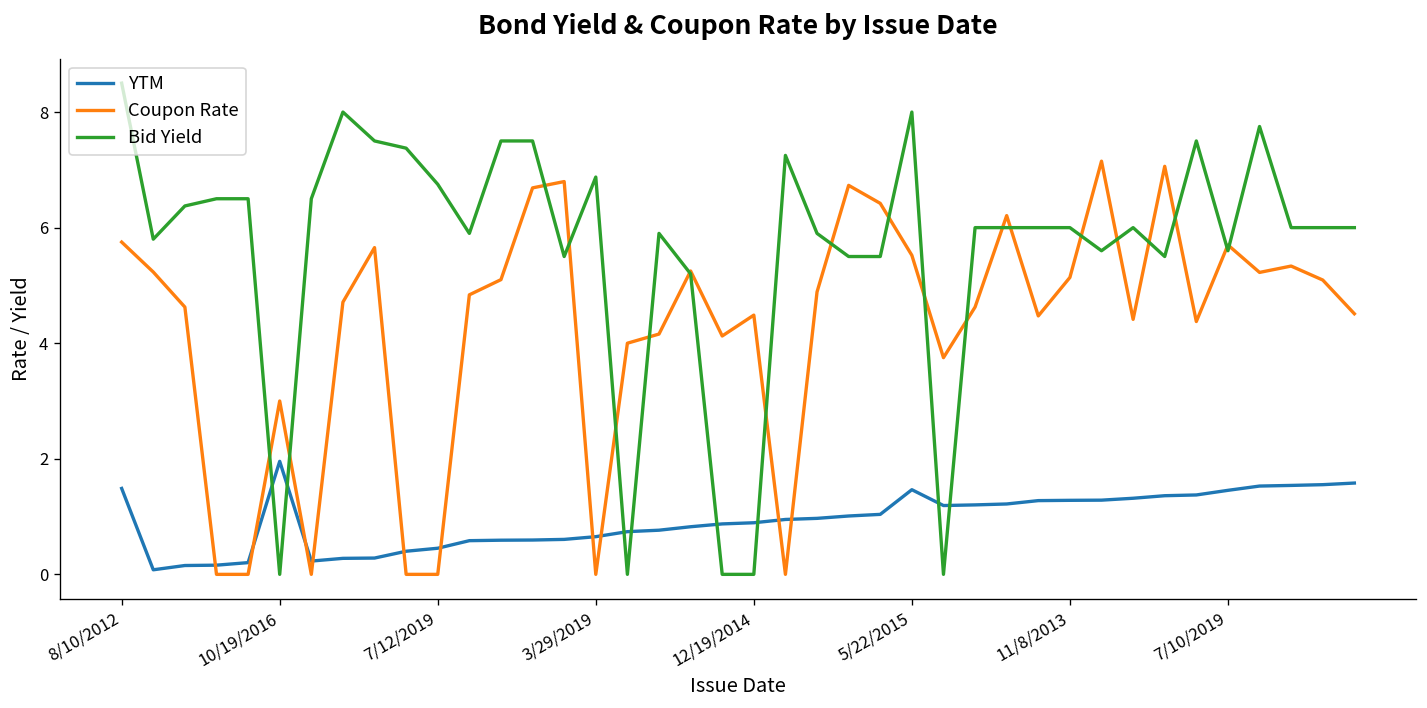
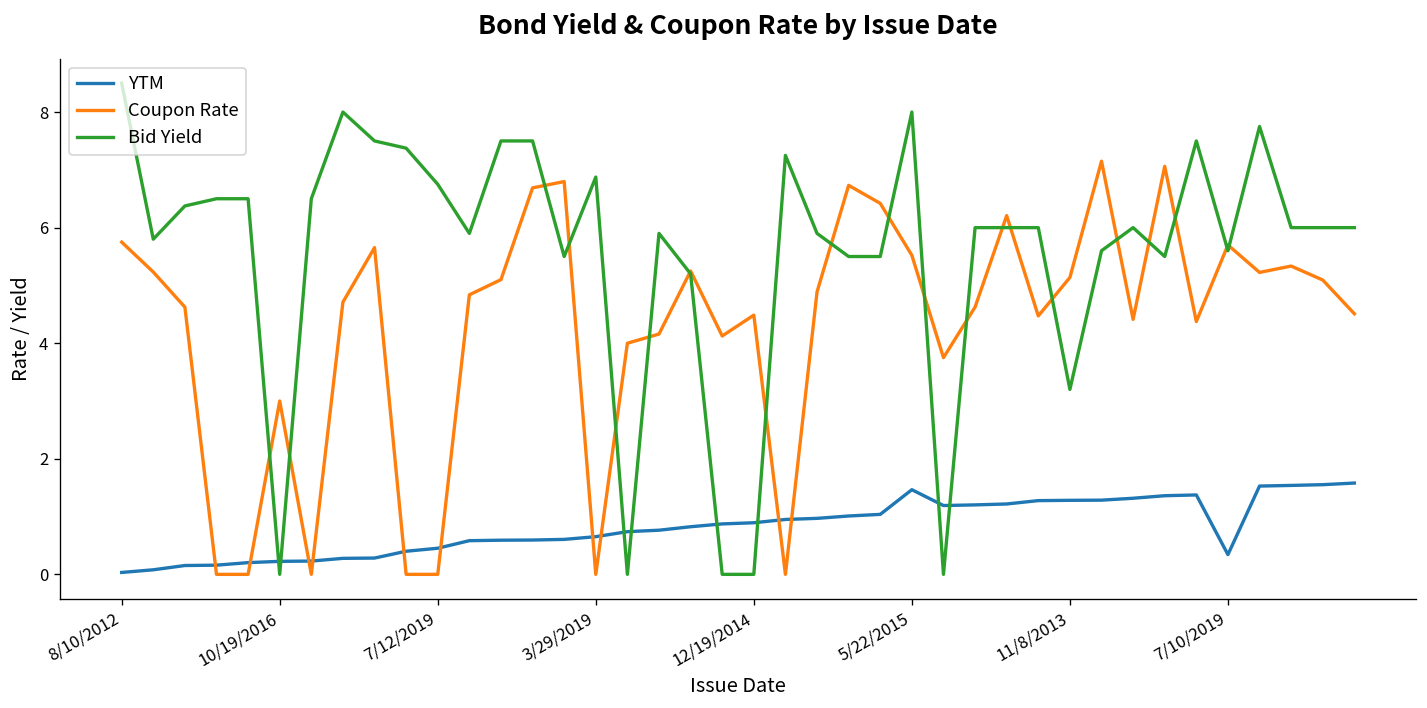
  {
    "YTM": {
-     "8/10/2012": 1.5,
-     "10/19/2016": 2.0,
+     "8/10/2012": 0.0,
+     "10/19/2016": 0.2,
      "12/19/2014": 0.9,
      "5/22/2015": 1.5,
      "11/8/2013": 1.3,
-     "7/10/2019": 1.5
+     "7/10/2019": 0.3
    },
    "Coupon Rate": {
      "8/10/2012": 5.8,
      "10/19/2016": 3.0,
      "12/19/2014": 4.5,
      "5/22/2015": 5.5,
      "11/8/2013": 5.1,
      "7/10/2019": 5.7
    },
    "Bid Yield": {
      "10/19/2016": 0.0,
      "12/19/2014": 0.0,
      "5/22/2015": 8.0,
-     "11/8/2013": 6.0,
+     "11/8/2013": 3.2,
      "7/10/2019": 5.6
    }
  }
